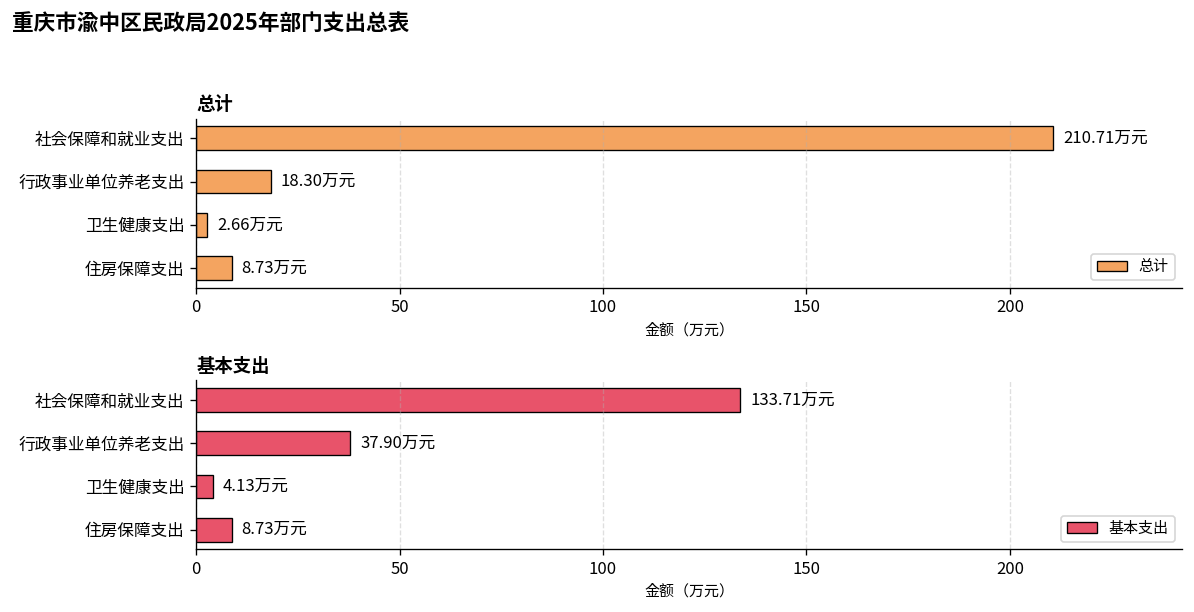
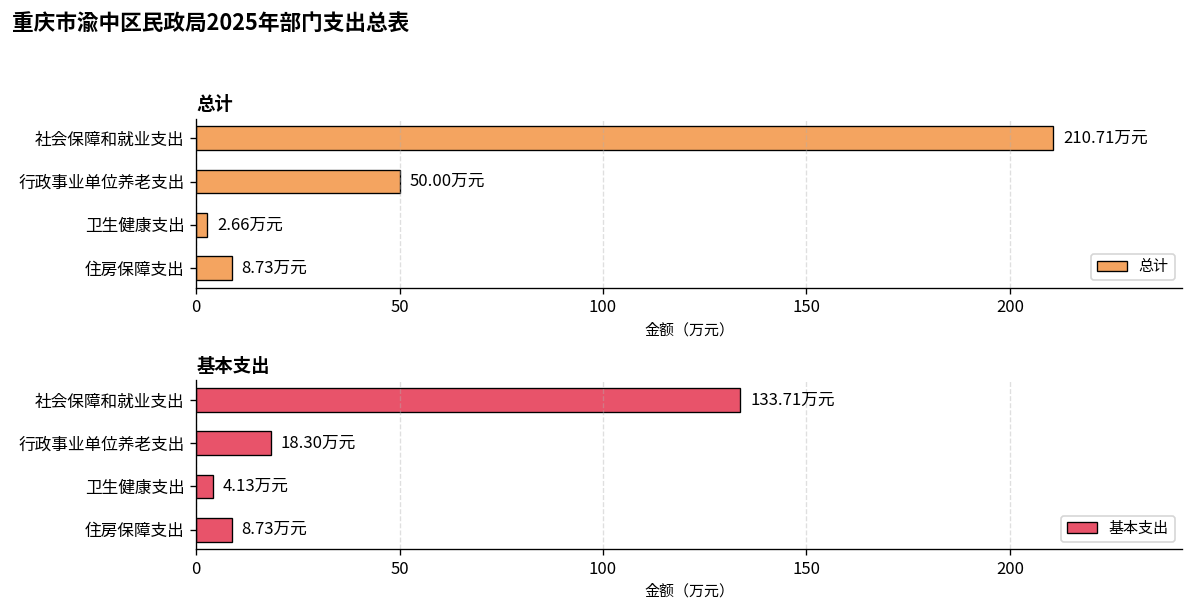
  {
    "总计": {
      "社会保障和就业支出": 210.71,
-     "行政事业单位养老支出": 18.30,
+     "行政事业单位养老支出": 50.00,
      "卫生健康支出": 2.66,
      "住房保障支出": 8.73
    },
    "基本支出": {
      "社会保障和就业支出": 133.71,
-     "行政事业单位养老支出": 37.90,
+     "行政事业单位养老支出": 18.30,
      "卫生健康支出": 4.13,
      "住房保障支出": 8.73
    }
  }
